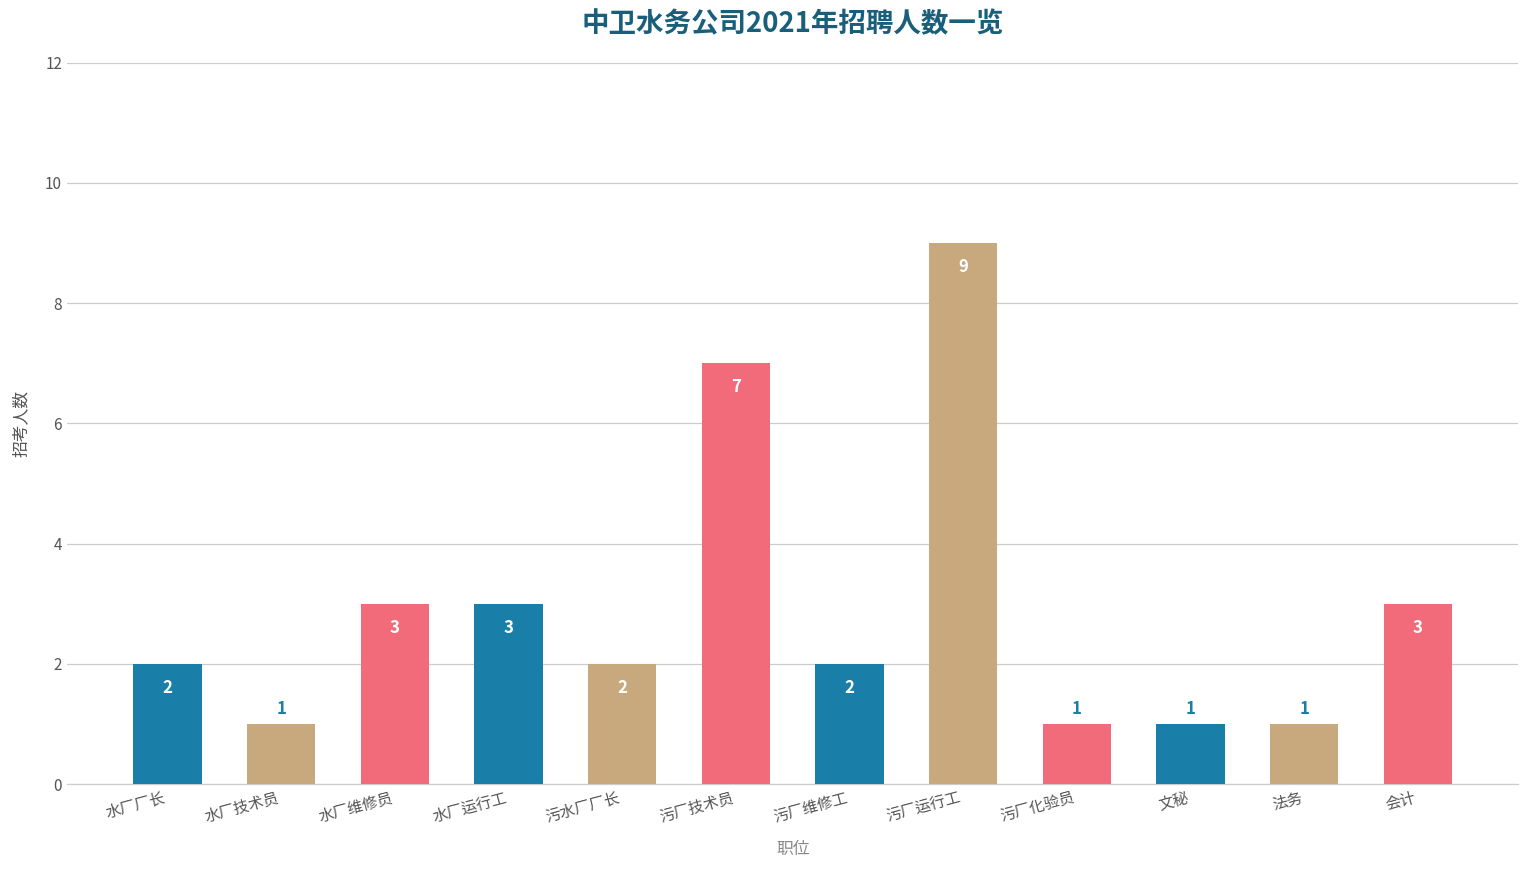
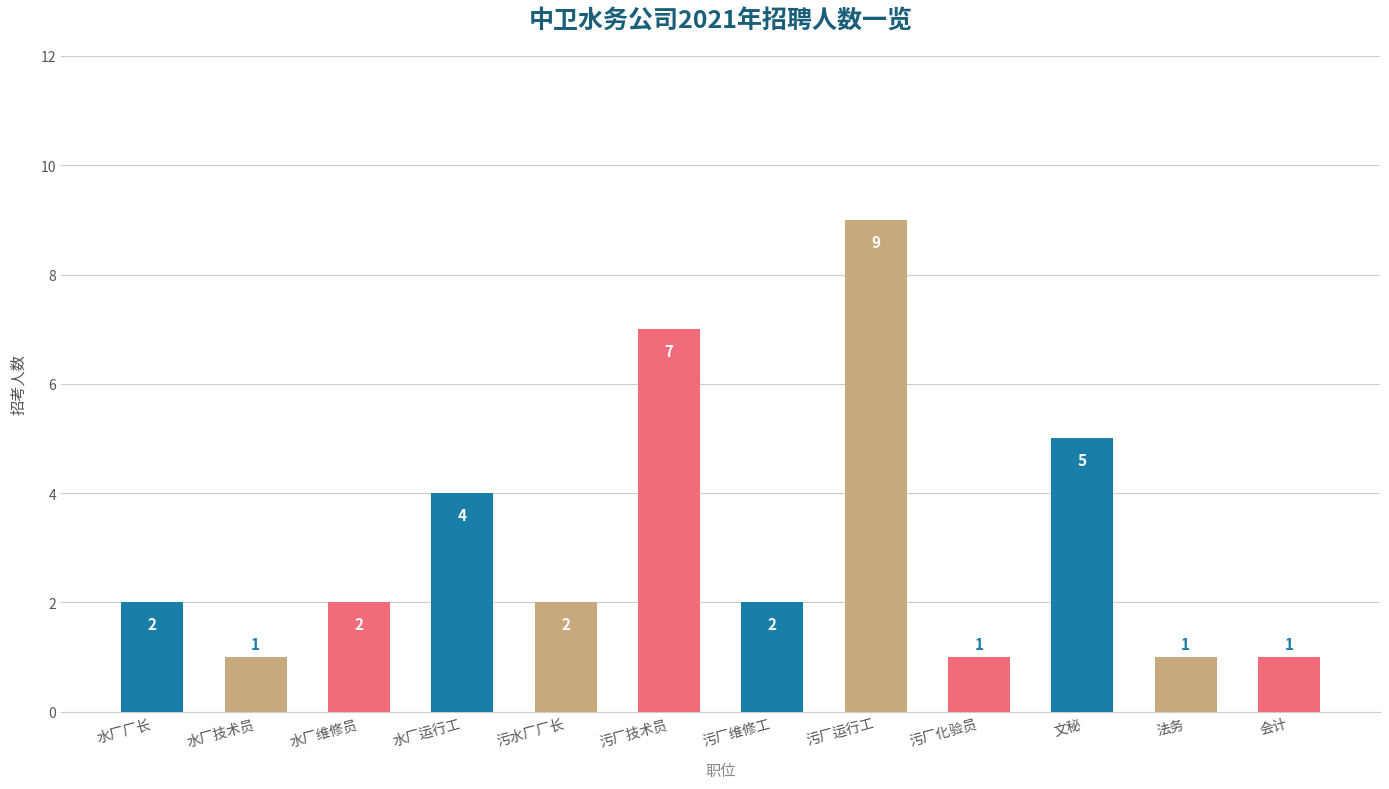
  {
    "水厂厂长": 2,
    "水厂技术员": 1,
-   "水厂维修员": 3,
-   "水厂运行工": 3,
+   "水厂维修员": 2,
+   "水厂运行工": 4,
    "污水厂厂长": 2,
    "污厂技术员": 7,
    "污厂维修工": 2,
    "污厂运行工": 9,
    "污厂化验员": 1,
-   "文秘": 1,
+   "文秘": 5,
    "法务": 1,
-   "会计": 3
+   "会计": 1
  }
